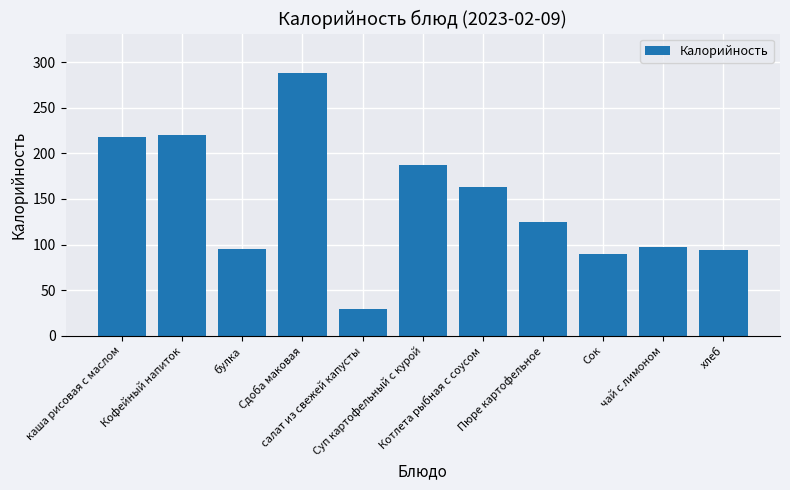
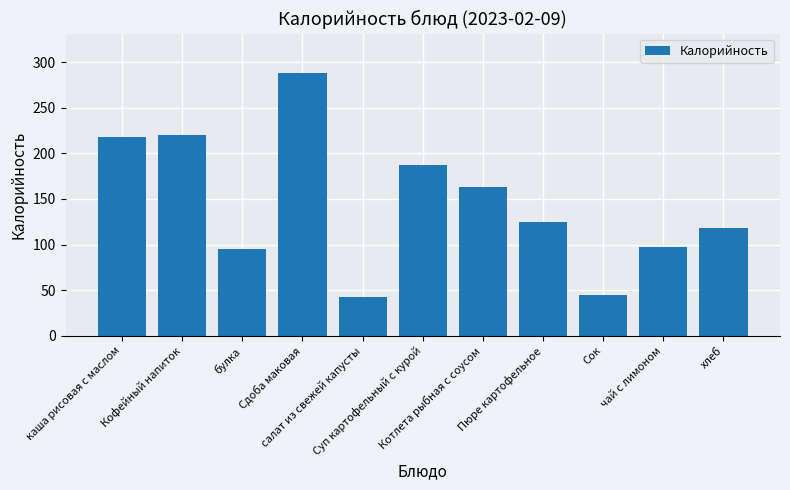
  {
    "каша рисовая с маслом": 220,
    "Кофейный напиток": 220,
    "булка": 100,
    "Сдоба маковая": 290,
-   "салат из свежей капусты": 30,
+   "салат из свежей капусты": 40,
    "Суп картофельный с курой": 190,
    "Котлета рыбная с соусом": 160,
    "Пюре картофельное": 130,
-   "Сок": 90,
+   "Сок": 50,
    "чай с лимоном": 100,
-   "хлеб": 90
+   "хлеб": 120
  }
